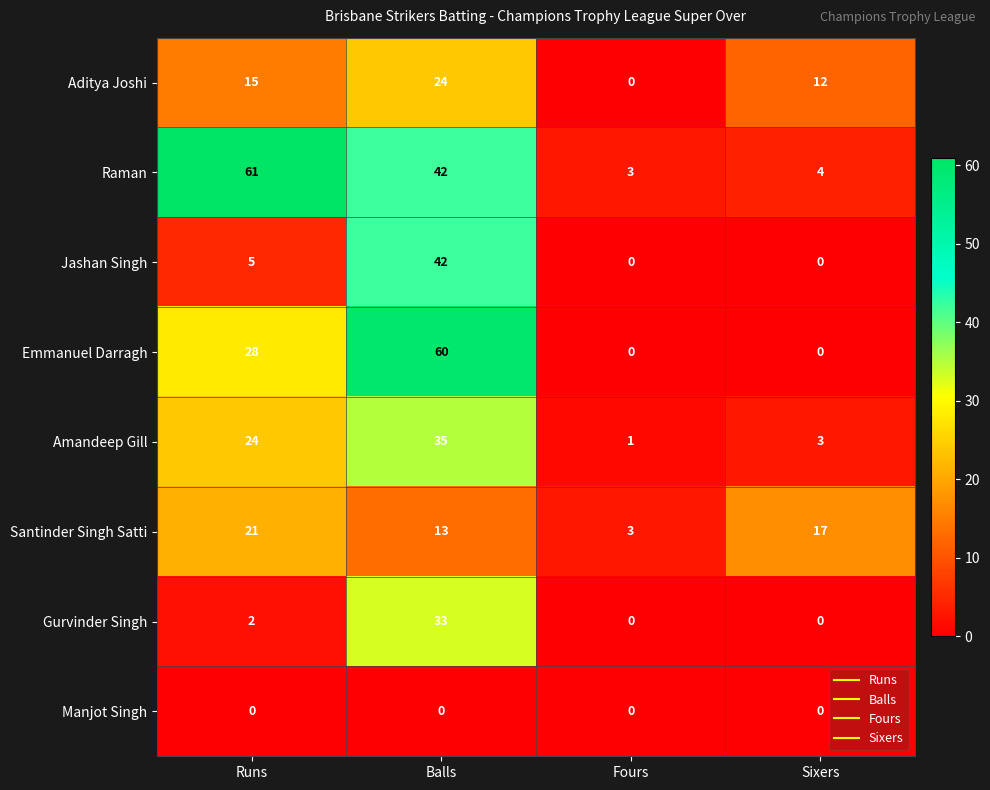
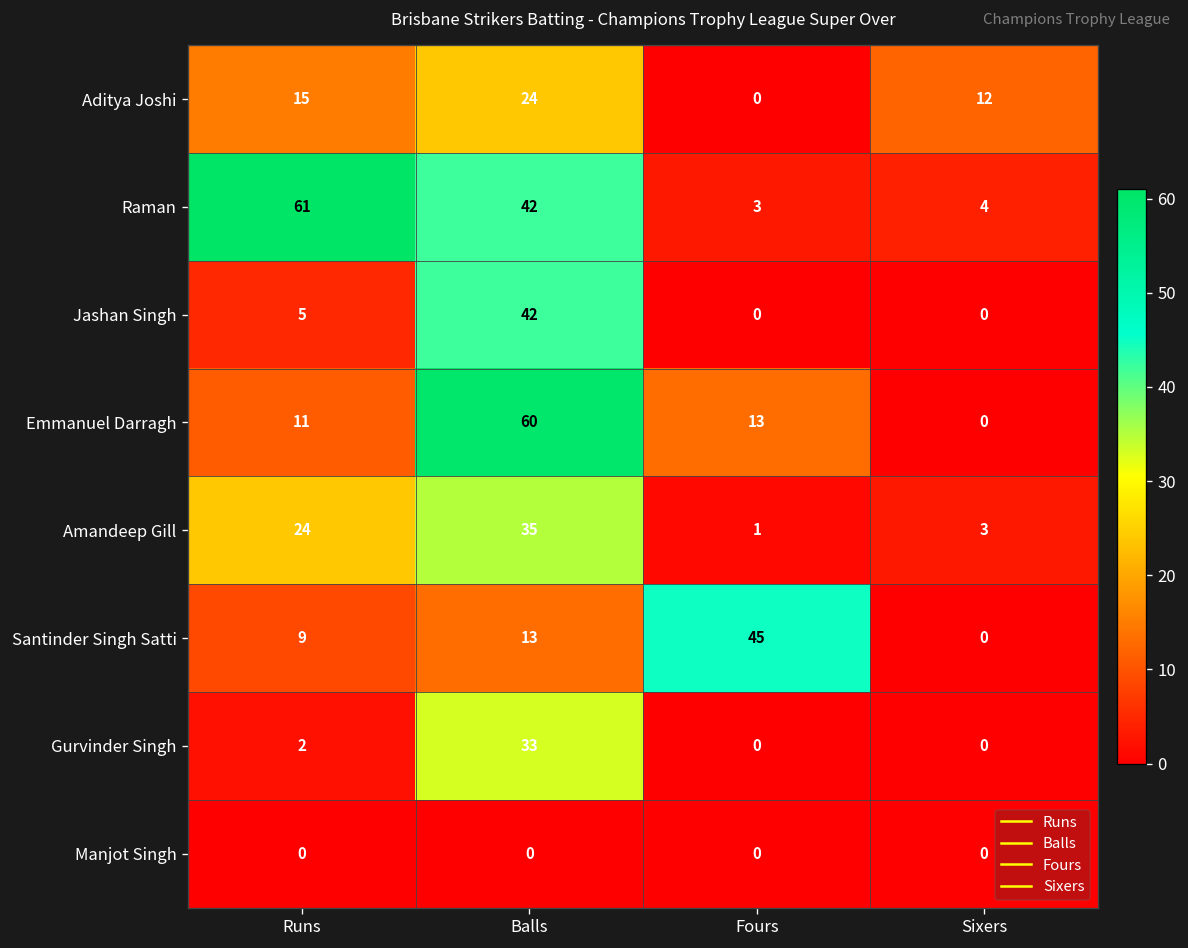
  {
    "Aditya Joshi": {
      "Runs": 15,
      "Balls": 24,
      "Fours": 0,
      "Sixers": 12
    },
    "Raman": {
      "Runs": 61,
      "Balls": 42,
      "Fours": 3,
      "Sixers": 4
    },
    "Jashan Singh": {
      "Runs": 5,
      "Balls": 42,
      "Fours": 0,
      "Sixers": 0
    },
    "Emmanuel Darragh": {
-     "Runs": 28,
+     "Runs": 11,
      "Balls": 60,
-     "Fours": 0,
+     "Fours": 13,
      "Sixers": 0
    },
    "Amandeep Gill": {
      "Runs": 24,
      "Balls": 35,
      "Fours": 1,
      "Sixers": 3
    },
    "Santinder Singh Satti": {
-     "Runs": 21,
+     "Runs": 9,
      "Balls": 13,
-     "Fours": 3,
-     "Sixers": 17
+     "Fours": 45,
+     "Sixers": 0
    },
    "Gurvinder Singh": {
      "Runs": 2,
      "Balls": 33,
      "Fours": 0,
      "Sixers": 0
    },
    "Manjot Singh": {
      "Runs": 0,
      "Balls": 0,
      "Fours": 0,
      "Sixers": 0
    }
  }
